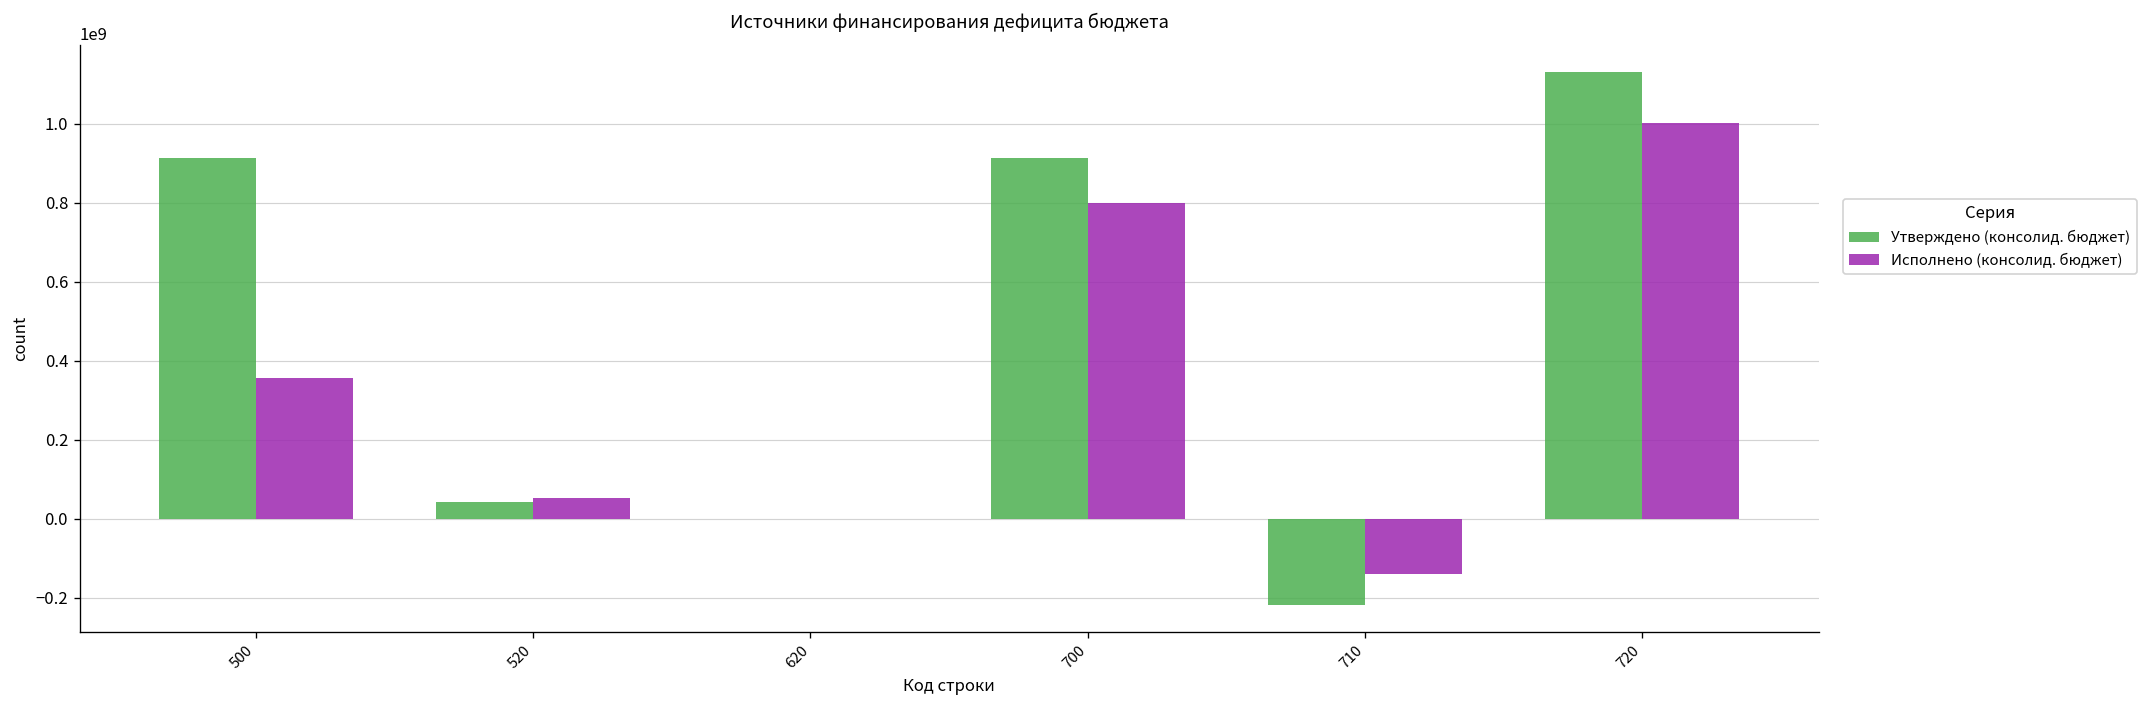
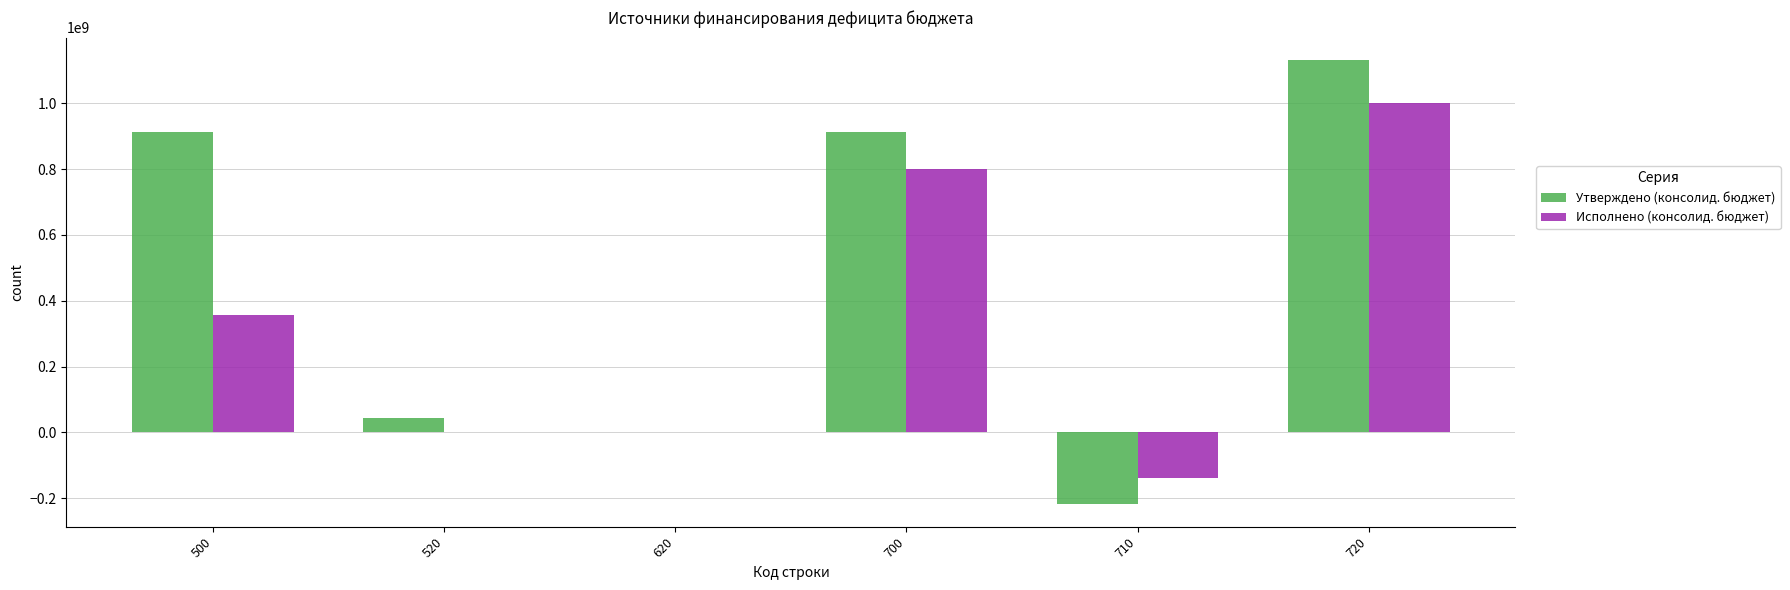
  {
    "Утверждено (консолид. бюджет)": {
      "500": 910000000,
      "520": 40000000,
      "620": 0,
      "700": 910000000,
      "710": -220000000,
      "720": 1130000000
    },
    "Исполнено (консолид. бюджет)": {
      "500": 360000000,
-     "520": 50000000,
+     "520": 0,
      "620": 0,
      "700": 800000000,
      "710": -140000000,
      "720": 1000000000
    }
  }
